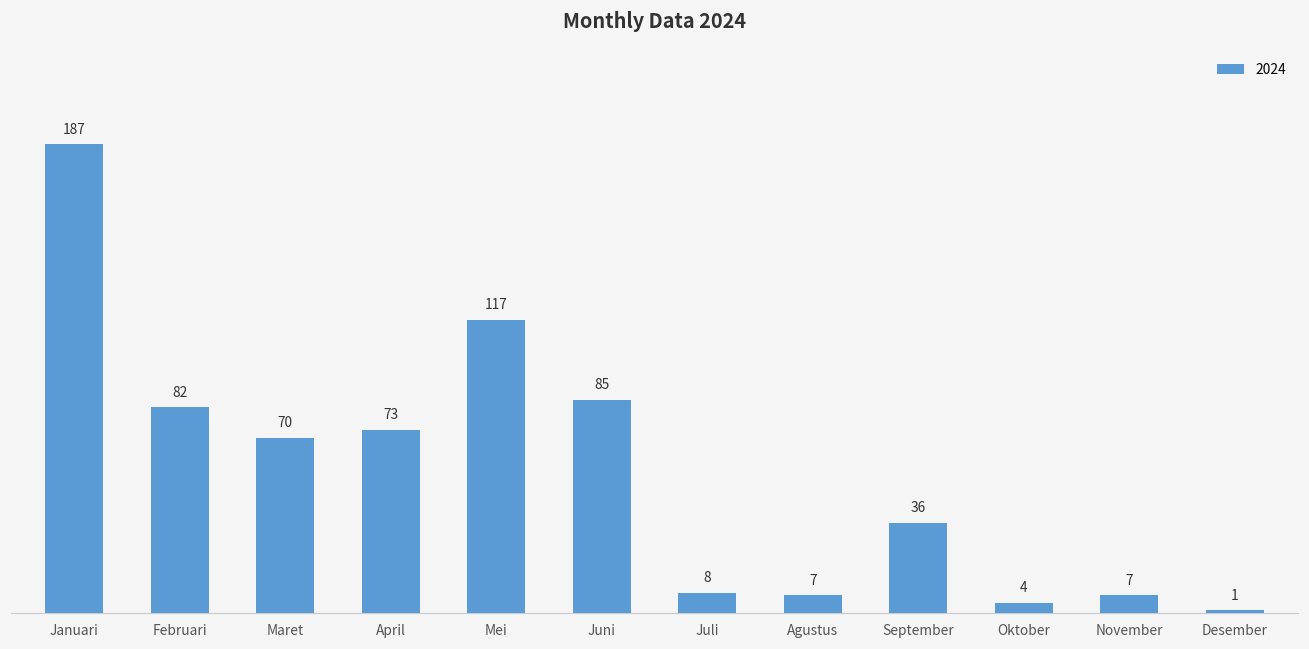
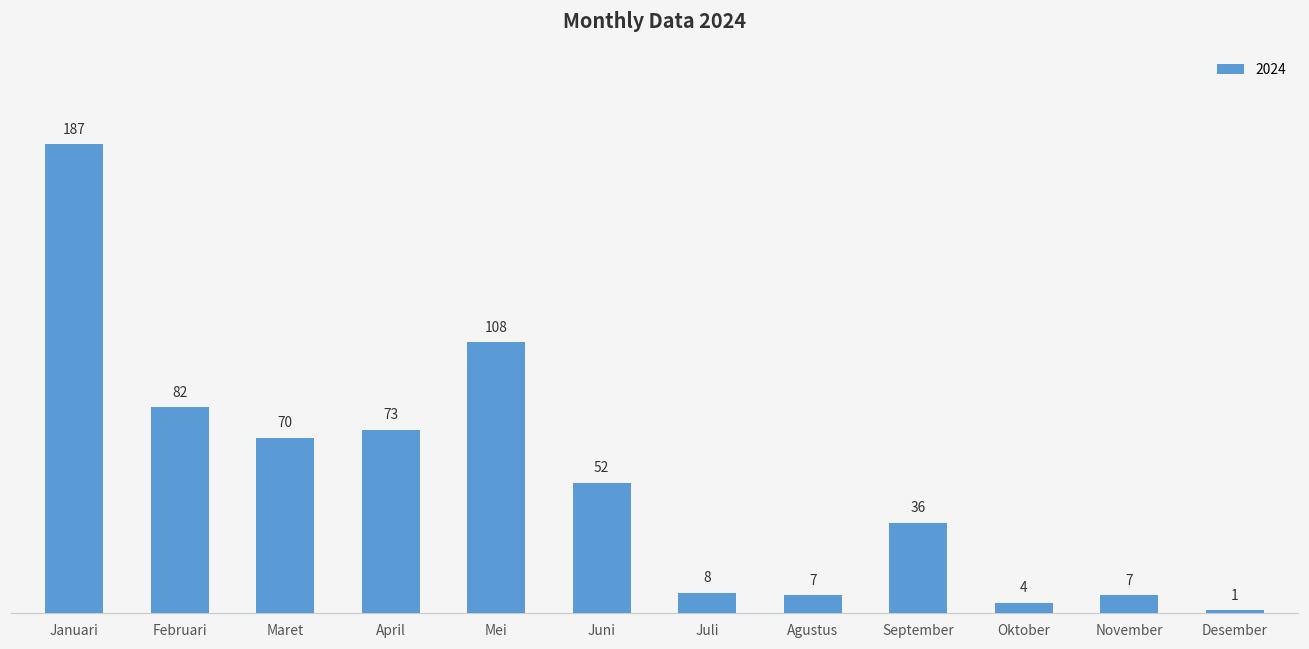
  {
    "Januari": 187,
    "Februari": 82,
    "Maret": 70,
    "April": 73,
-   "Mei": 117,
-   "Juni": 85,
+   "Mei": 108,
+   "Juni": 52,
    "Juli": 8,
    "Agustus": 7,
    "September": 36,
    "Oktober": 4,
    "November": 7,
    "Desember": 1
  }
